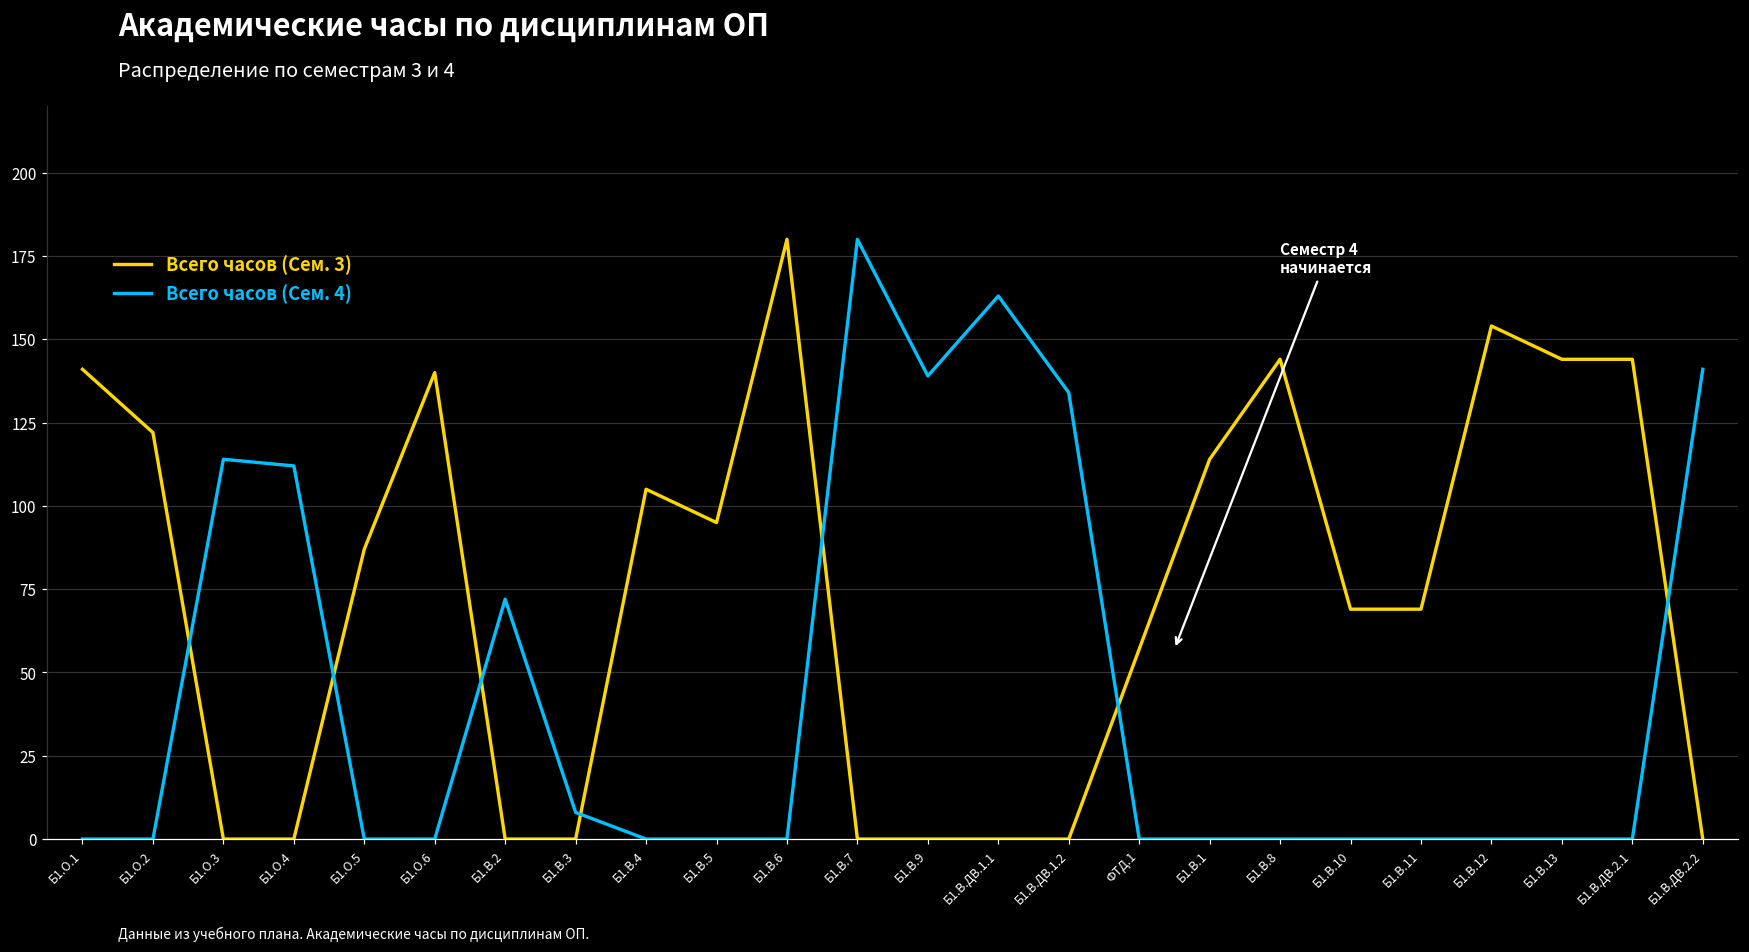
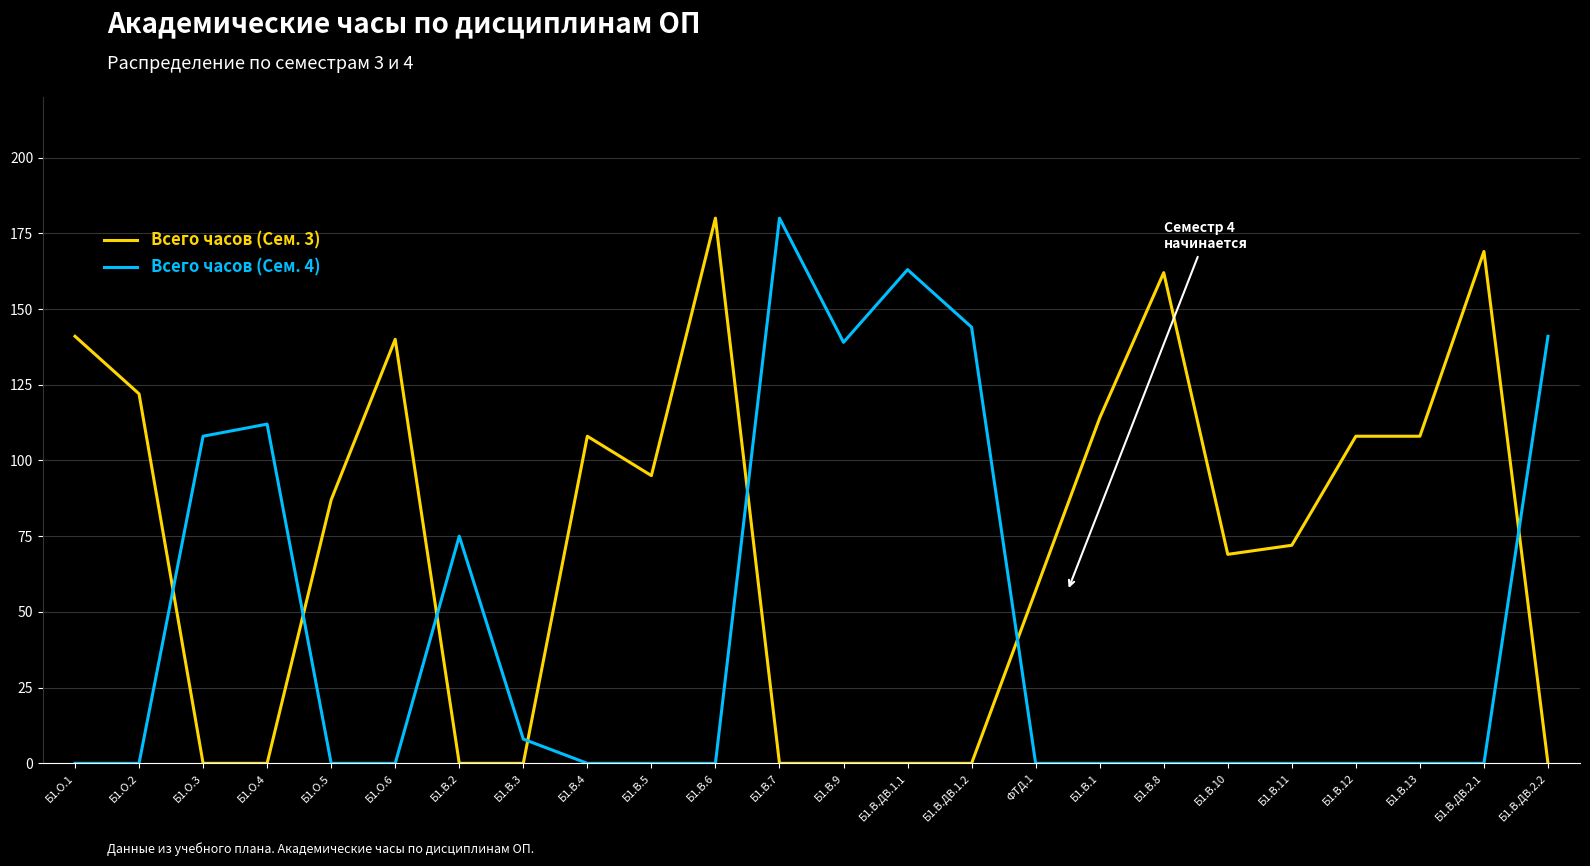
  {
    "Всего часов (Сем. 3)": {
      "Б1.О.1": 141,
      "Б1.О.2": 122,
      "Б1.О.3": 0,
      "Б1.О.4": 0,
      "Б1.О.5": 87,
      "Б1.О.6": 140,
      "Б1.В.2": 0,
      "Б1.В.3": 0,
-     "Б1.В.4": 105,
+     "Б1.В.4": 108,
      "Б1.В.5": 95,
      "Б1.В.6": 180,
      "Б1.В.7": 0,
      "Б1.В.9": 0,
      "Б1.В.ДВ.1.1": 0,
      "Б1.В.ДВ.1.2": 0,
      "ФТД.1": 57,
-     "Б1.В.8": 144,
-     "Б1.В.11": 69,
-     "Б1.В.12": 154,
-     "Б1.В.13": 144,
-     "Б1.В.ДВ.2.1": 144,
+     "Б1.В.8": 162,
+     "Б1.В.11": 72,
+     "Б1.В.12": 108,
+     "Б1.В.13": 108,
+     "Б1.В.ДВ.2.1": 169,
      "Б1.В.ДВ.2.2": 0
    },
    "Всего часов (Сем. 4)": {
      "Б1.О.1": 0,
      "Б1.О.2": 0,
-     "Б1.О.3": 114,
+     "Б1.О.3": 108,
      "Б1.О.4": 112,
      "Б1.О.5": 0,
      "Б1.О.6": 0,
-     "Б1.В.2": 72,
+     "Б1.В.2": 75,
      "Б1.В.3": 8,
      "Б1.В.4": 0,
      "Б1.В.5": 0,
      "Б1.В.6": 0,
      "Б1.В.7": 180,
      "Б1.В.9": 139,
      "Б1.В.ДВ.1.1": 163,
-     "Б1.В.ДВ.1.2": 134,
+     "Б1.В.ДВ.1.2": 144,
      "ФТД.1": 0,
      "Б1.В.1": 0,
      "Б1.В.8": 0,
      "Б1.В.10": 0,
      "Б1.В.11": 0,
      "Б1.В.12": 0,
      "Б1.В.13": 0,
      "Б1.В.ДВ.2.1": 0,
      "Б1.В.ДВ.2.2": 141
    }
  }
